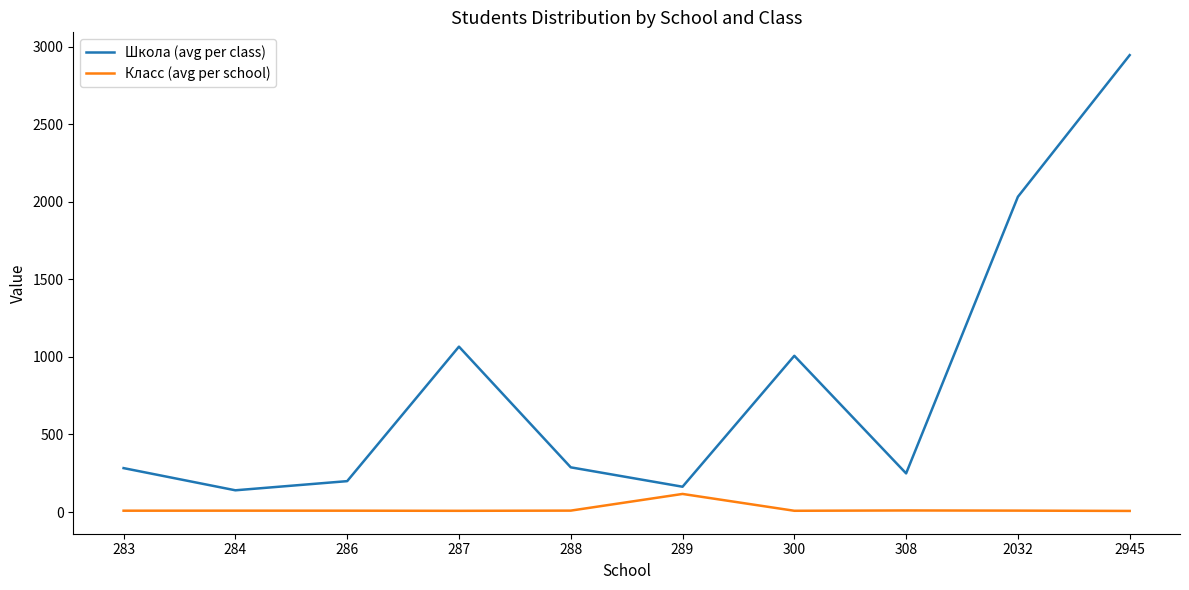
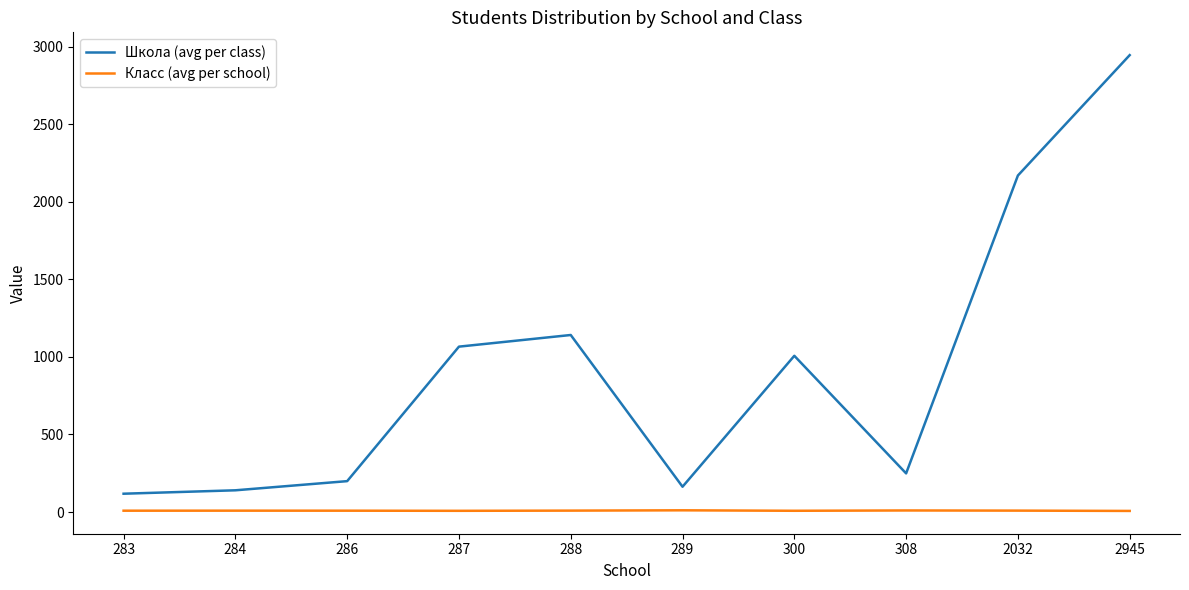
  {
    "Школа (avg per class)": {
-     "283": 280,
+     "283": 120,
      "284": 140,
      "286": 200,
      "287": 1070,
-     "288": 290,
+     "288": 1140,
      "289": 160,
      "300": 1010,
      "308": 250,
-     "2032": 2030,
+     "2032": 2170,
      "2945": 2950
    },
    "Класс (avg per school)": {
      "283": 10,
      "284": 10,
      "286": 10,
      "287": 10,
      "288": 10,
-     "289": 120,
+     "289": 10,
      "300": 10,
      "308": 10,
      "2032": 10,
      "2945": 10
    }
  }
